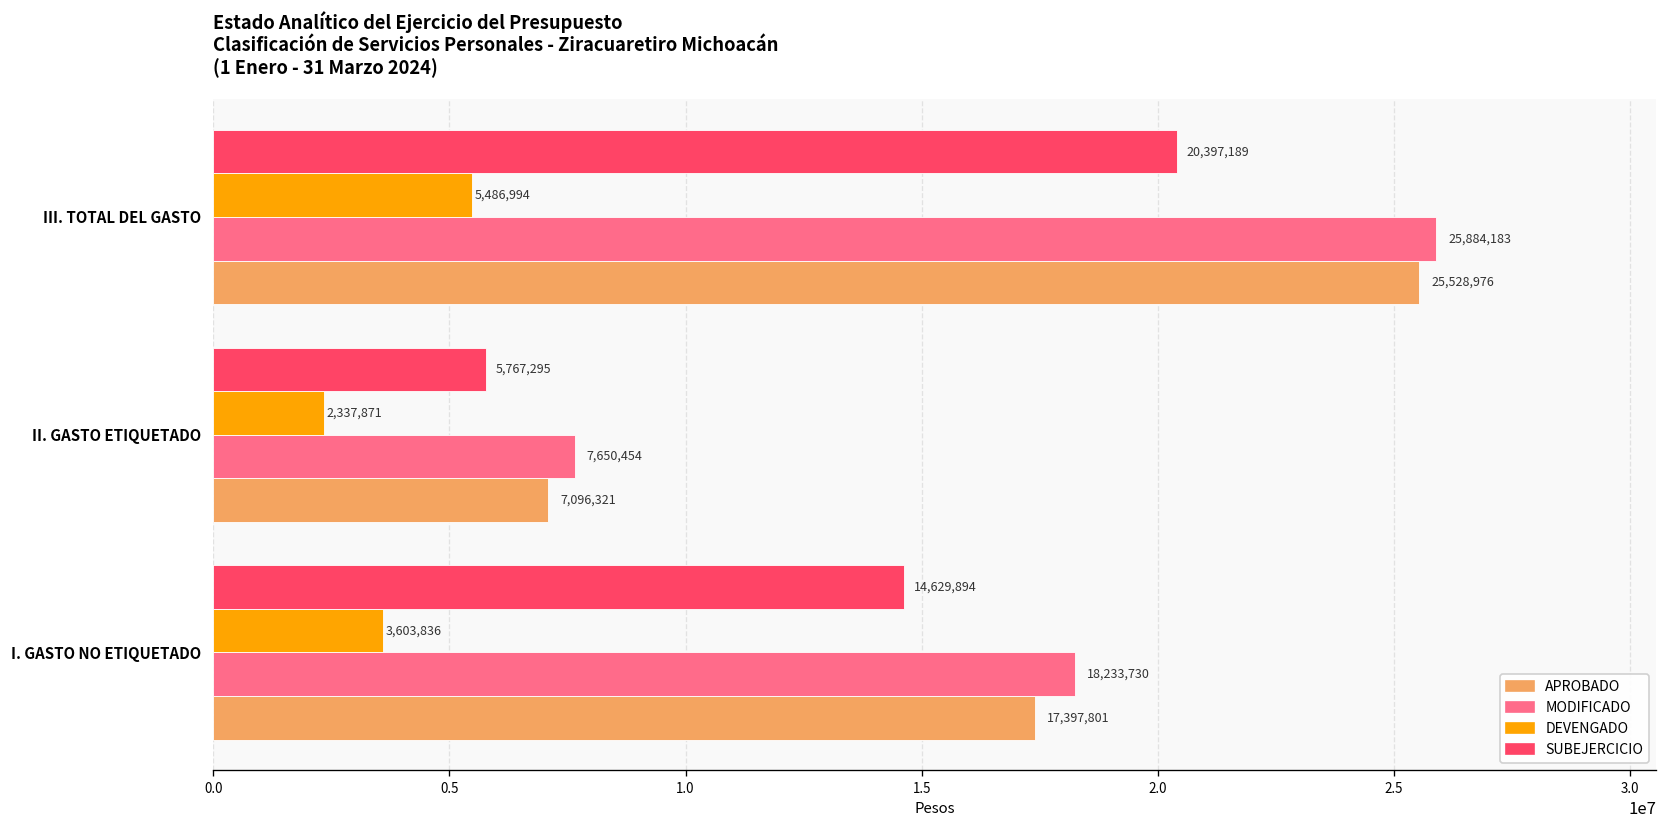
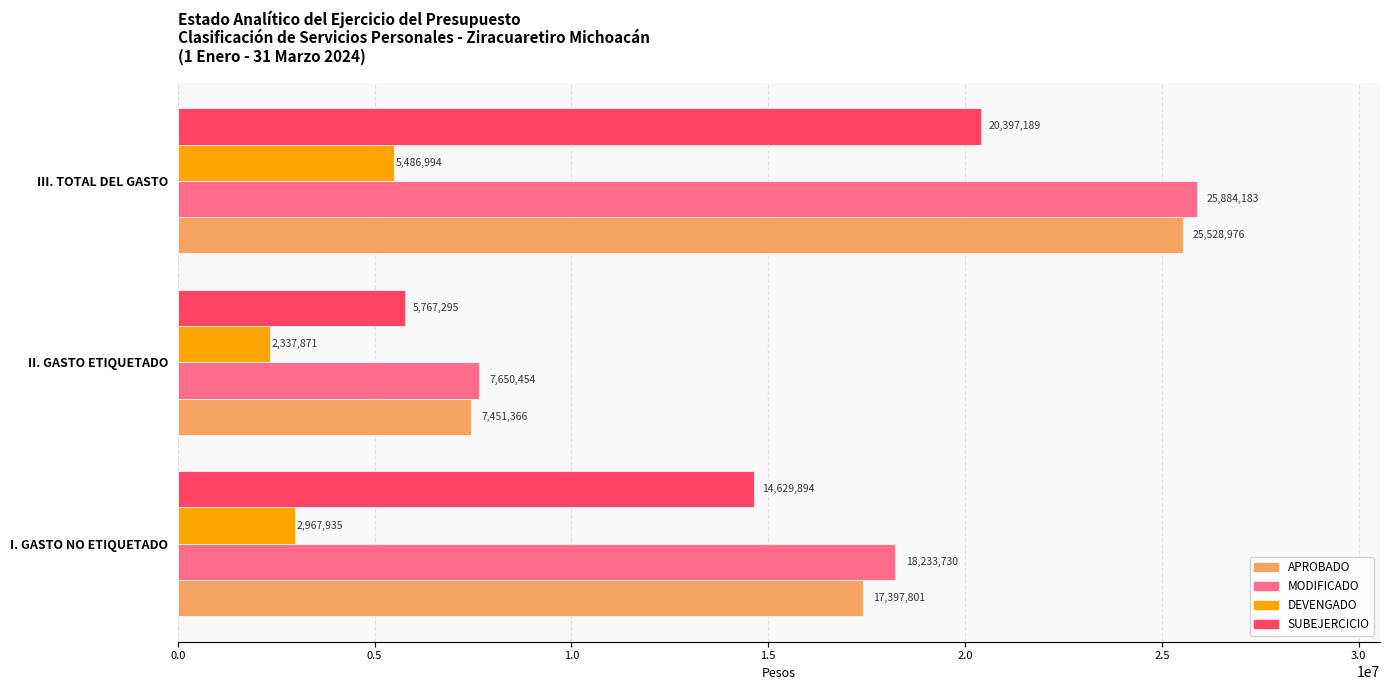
  {
    "APROBADO": {
      "III. TOTAL DEL GASTO": "25,528,976",
-     "II. GASTO ETIQUETADO": "7,096,321",
+     "II. GASTO ETIQUETADO": "7,451,366",
      "I. GASTO NO ETIQUETADO": "17,397,801"
    },
    "DEVENGADO": {
      "III. TOTAL DEL GASTO": "5,486,994",
      "II. GASTO ETIQUETADO": "2,337,871",
-     "I. GASTO NO ETIQUETADO": "3,603,836"
+     "I. GASTO NO ETIQUETADO": "2,967,935"
    }
  }
